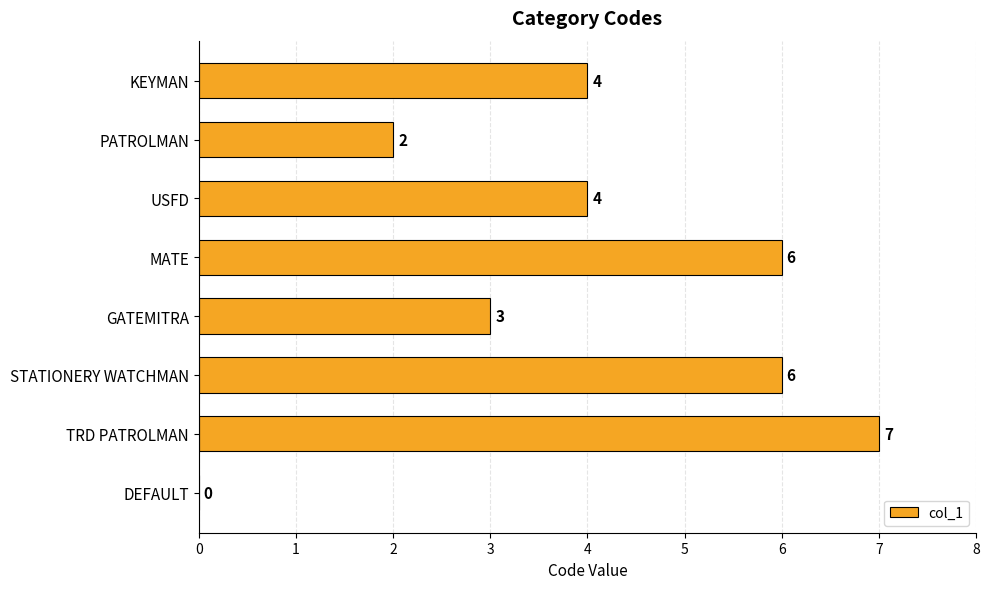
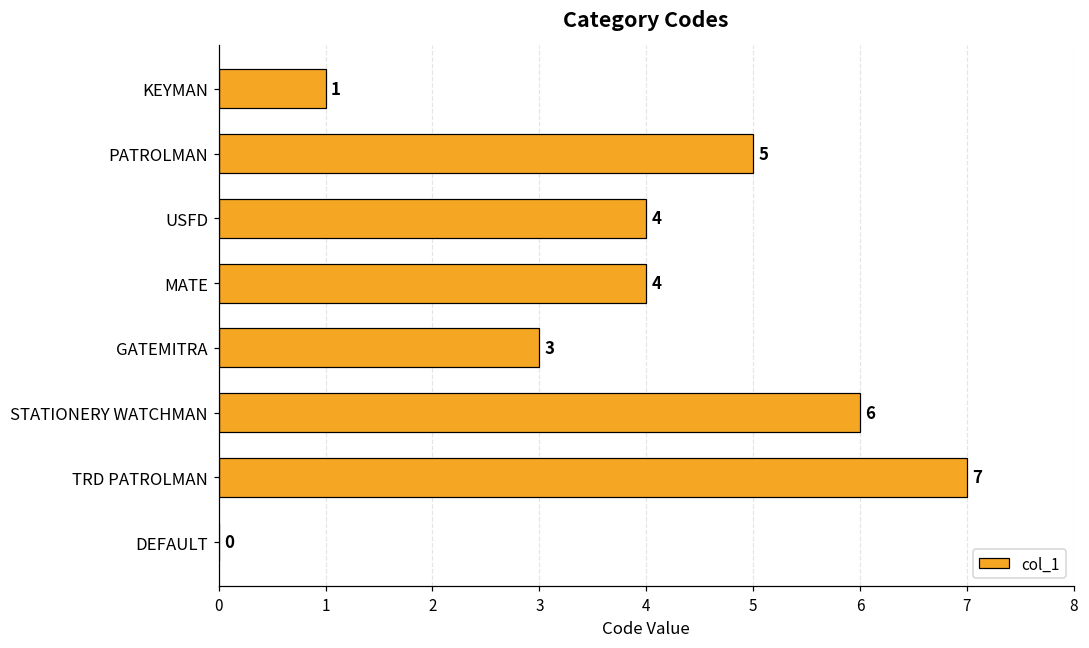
  {
-   "KEYMAN": 4,
-   "PATROLMAN": 2,
+   "KEYMAN": 1,
+   "PATROLMAN": 5,
    "USFD": 4,
-   "MATE": 6,
+   "MATE": 4,
    "GATEMITRA": 3,
    "STATIONERY WATCHMAN": 6,
    "TRD PATROLMAN": 7,
    "DEFAULT": 0
  }
